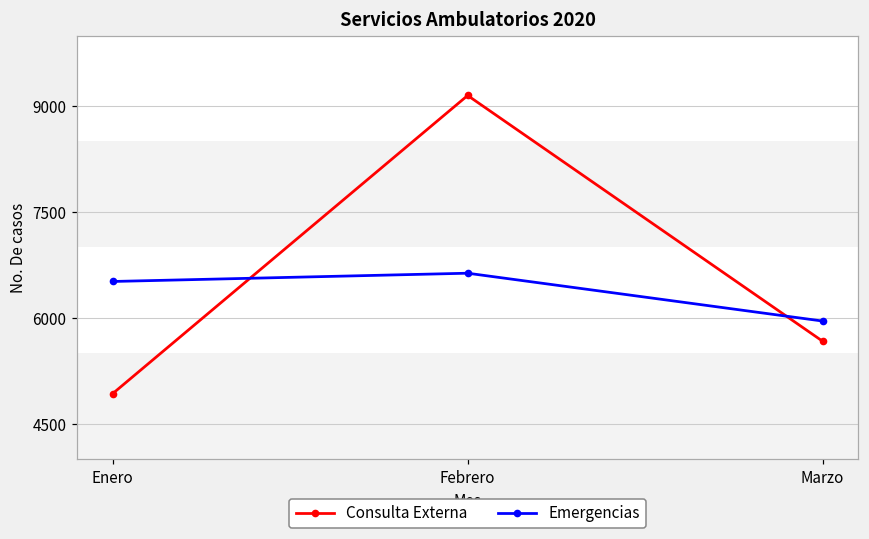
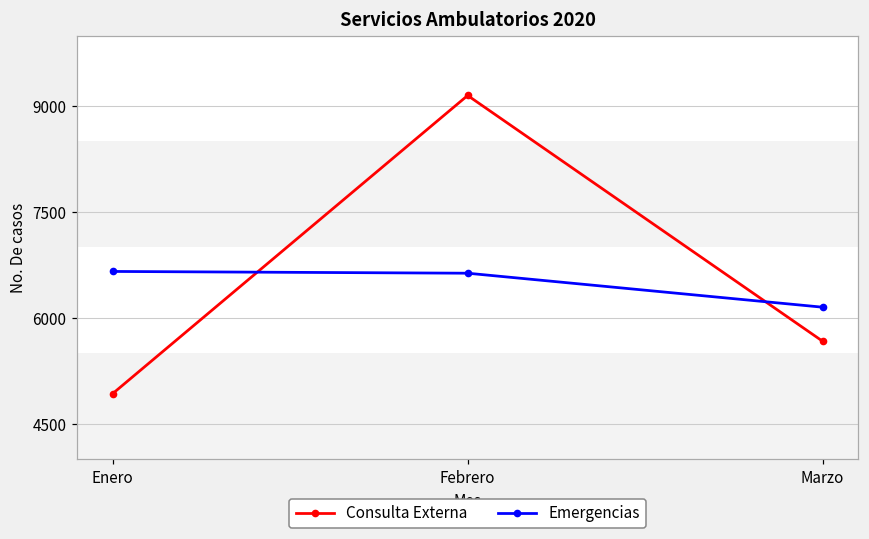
  {
    "Consulta Externa": {
      "Enero": 4900,
      "Febrero": 9200,
      "Marzo": 5700
    },
    "Emergencias": {
-     "Enero": 6500,
+     "Enero": 6700,
      "Febrero": 6600,
-     "Marzo": 6000
+     "Marzo": 6200
    }
  }
